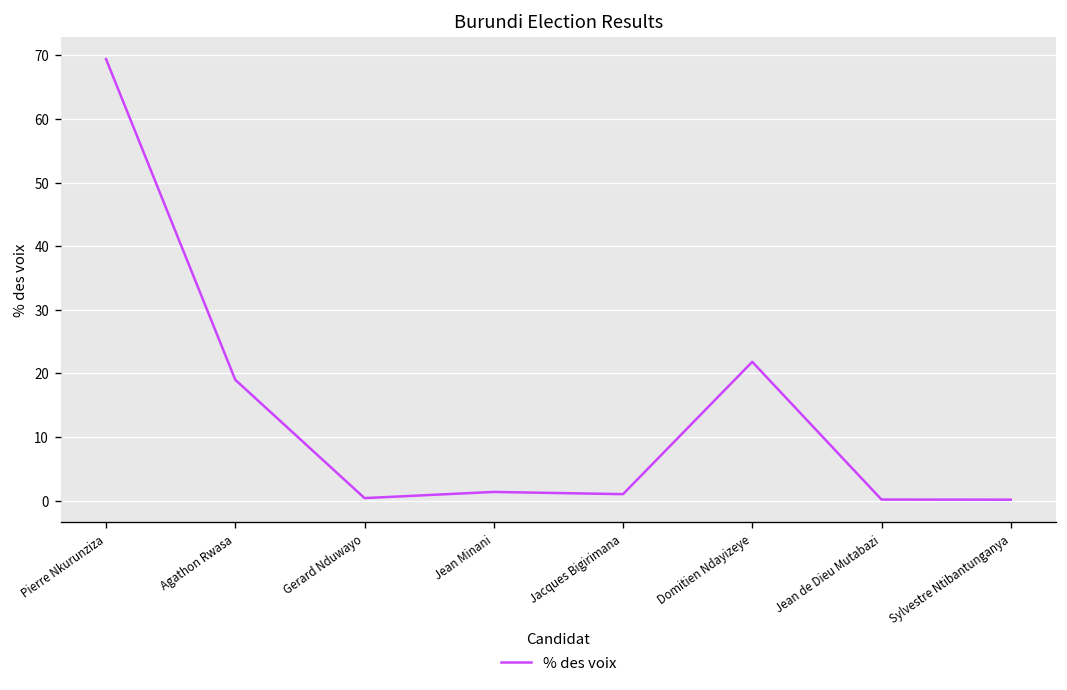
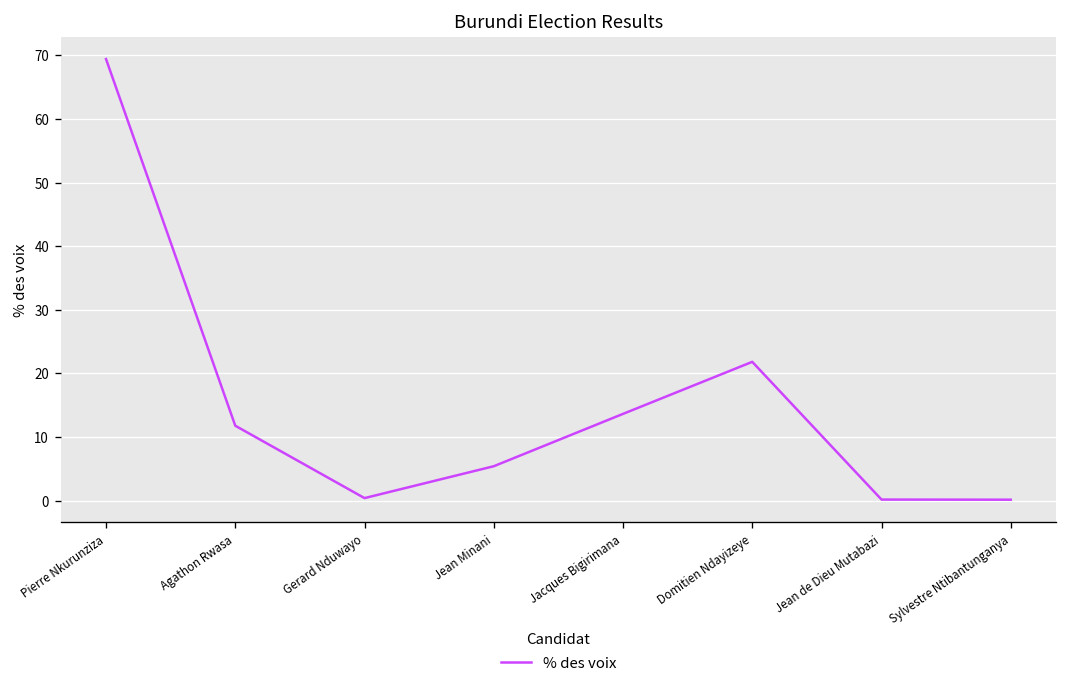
  {
    "Pierre Nkurunziza": 69,
-   "Agathon Rwasa": 19,
+   "Agathon Rwasa": 12,
    "Gerard Nduwayo": 0,
-   "Jean Minani": 1,
-   "Jacques Bigirimana": 1,
+   "Jean Minani": 5,
+   "Jacques Bigirimana": 14,
    "Domitien Ndayizeye": 22,
    "Jean de Dieu Mutabazi": 0,
    "Sylvestre Ntibantunganya": 0
  }
